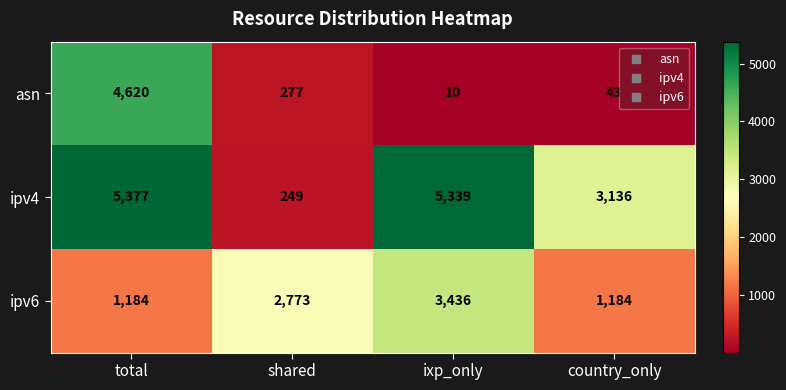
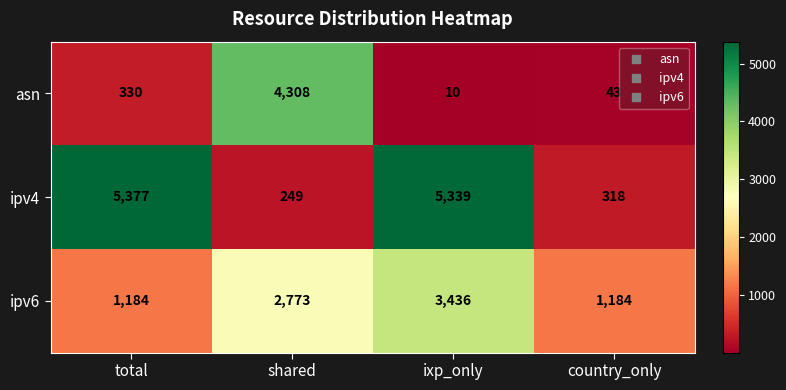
  {
    "asn": {
-     "total": "4,620",
-     "shared": "277",
+     "total": "330",
+     "shared": "4,308",
      "ixp_only": "10"
    },
    "ipv4": {
      "total": "5,377",
      "shared": "249",
      "ixp_only": "5,339",
-     "country_only": "3,136"
+     "country_only": "318"
    },
    "ipv6": {
      "total": "1,184",
      "shared": "2,773",
      "ixp_only": "3,436",
      "country_only": "1,184"
    }
  }
